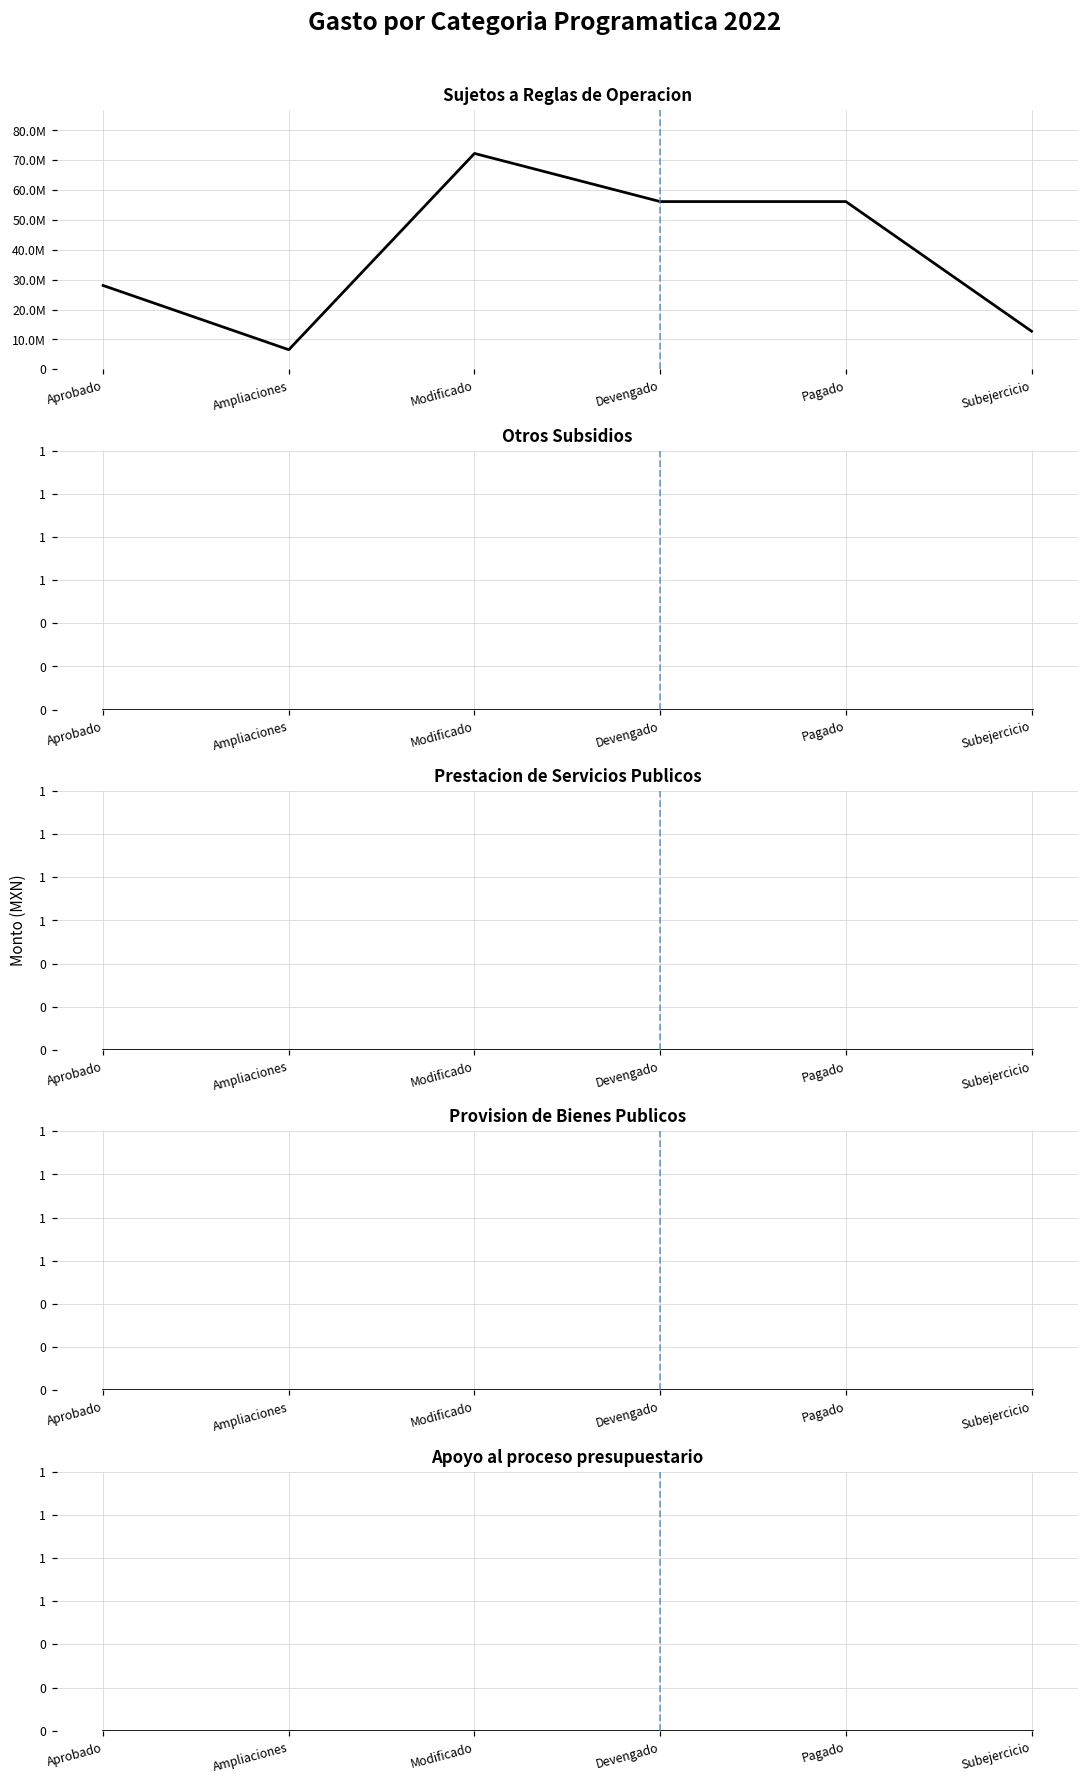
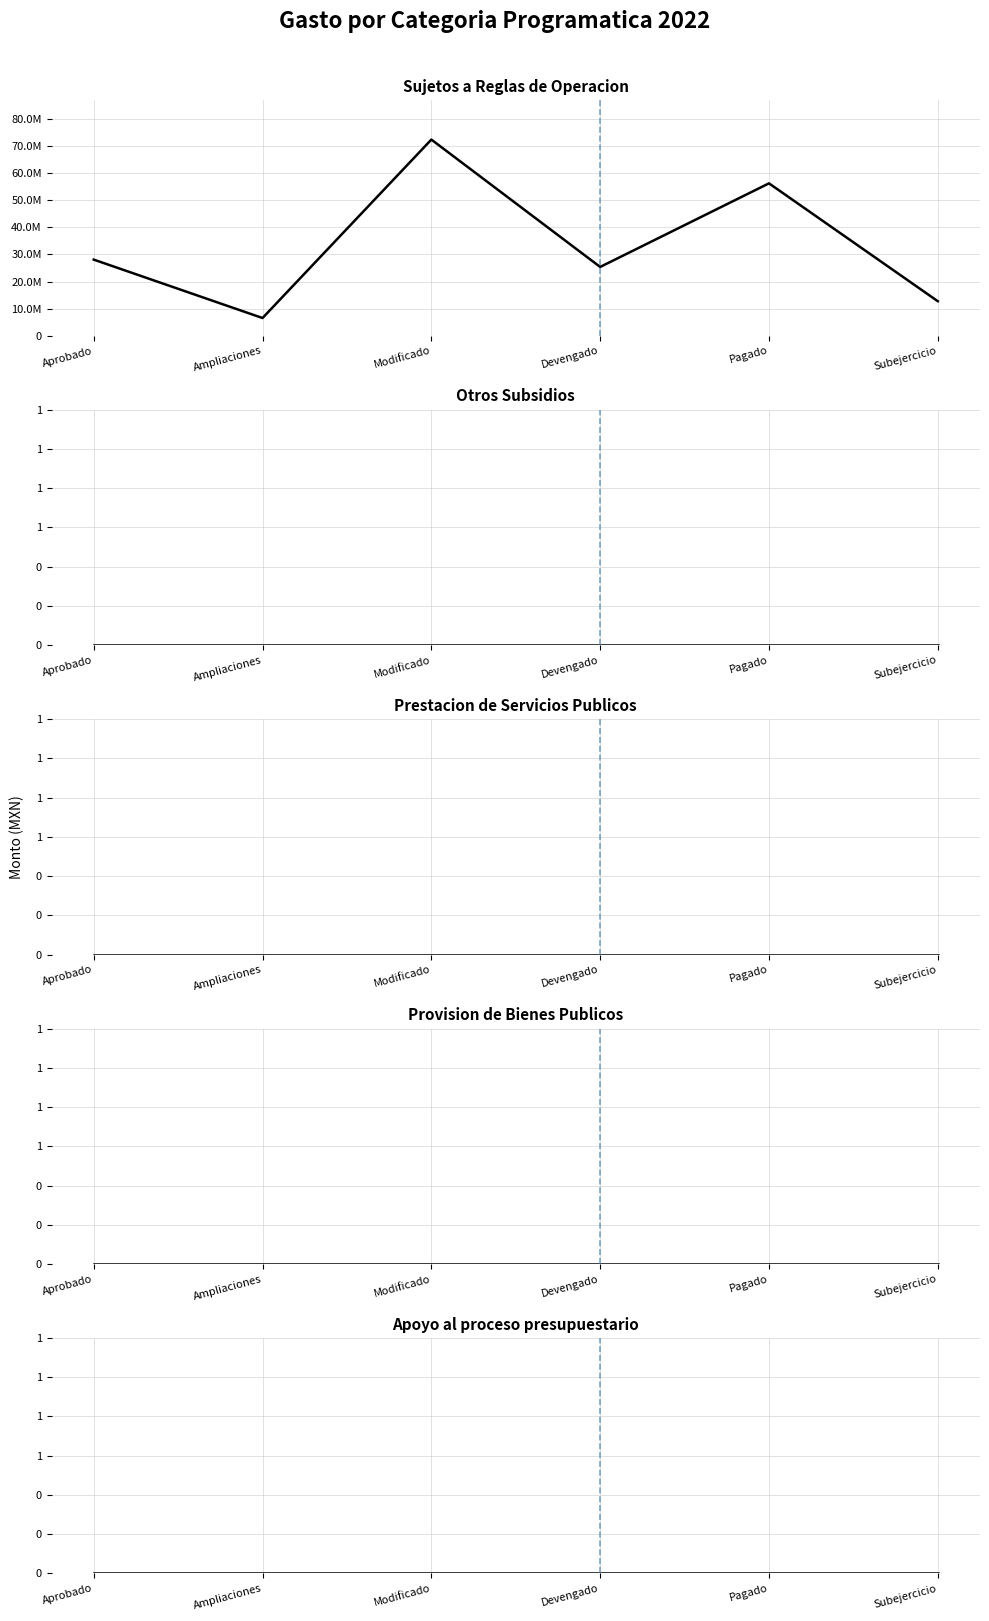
  {
    "Sujetos a Reglas de Operacion": {
      "Aprobado": 28000000,
      "Ampliaciones": 7000000,
      "Modificado": 72000000,
-     "Devengado": 56000000,
+     "Devengado": 25000000,
      "Pagado": 56000000,
      "Subejercicio": 13000000
    }
  }
